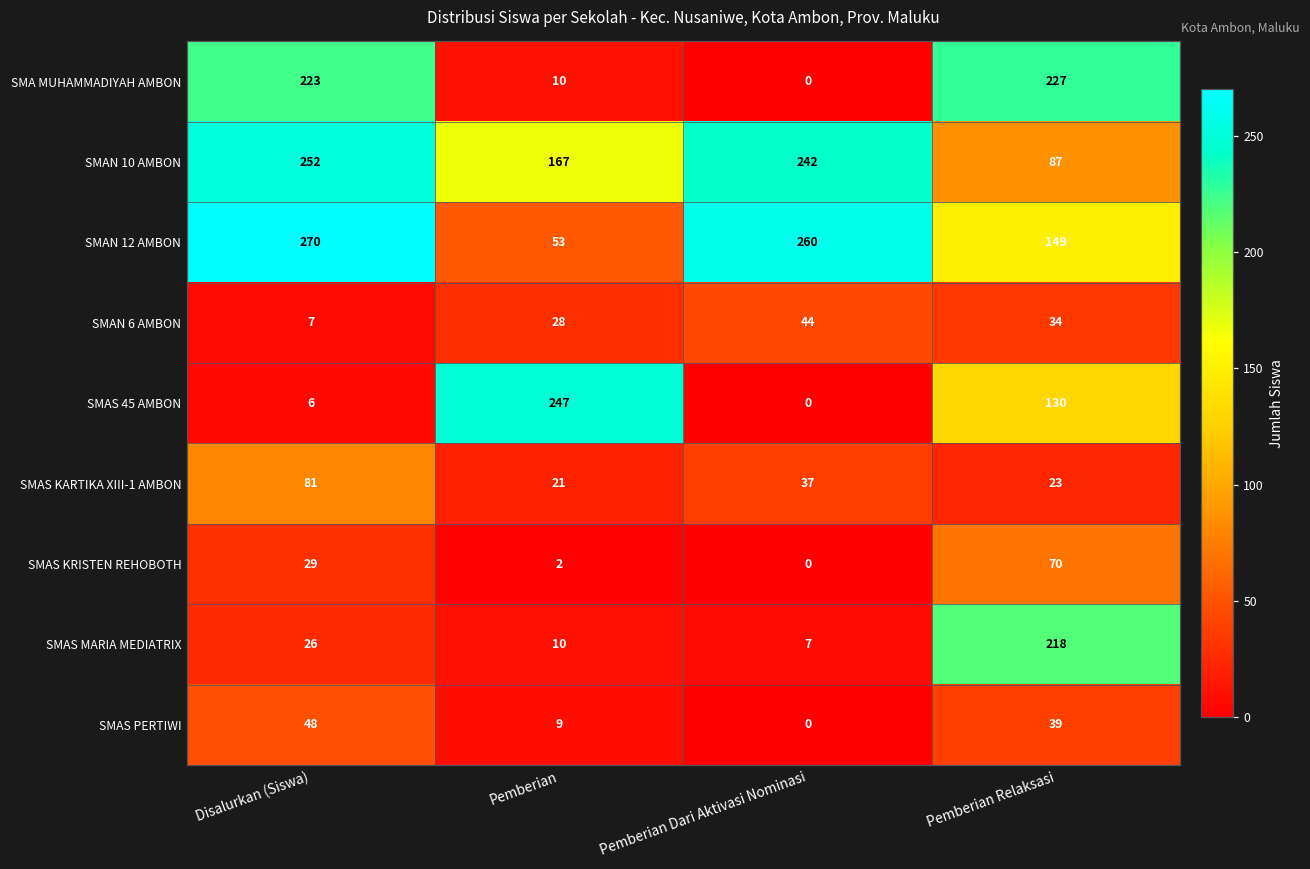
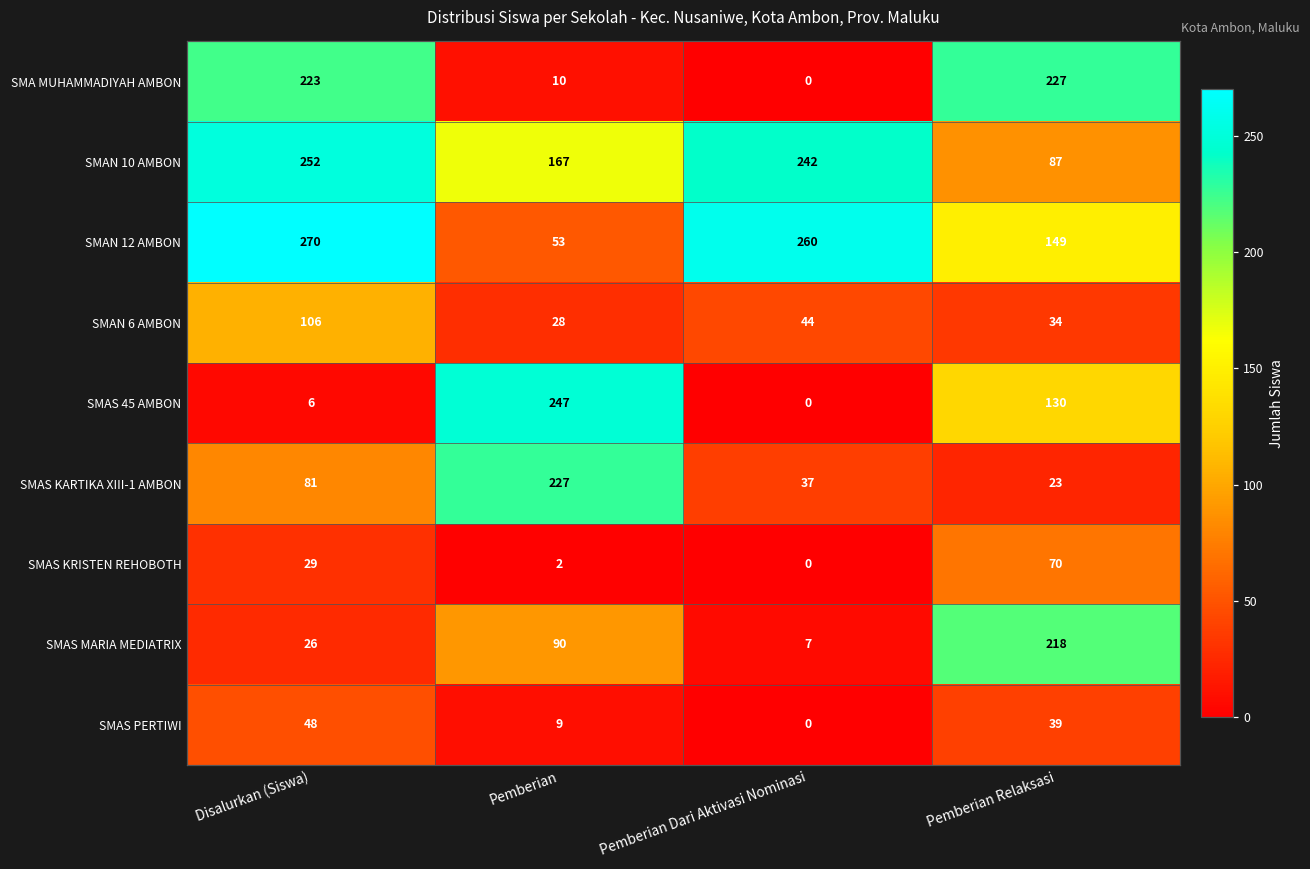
  {
    "SMA MUHAMMADIYAH AMBON": {
      "Disalurkan (Siswa)": 223,
      "Pemberian": 10,
      "Pemberian Dari Aktivasi Nominasi": 0,
      "Pemberian Relaksasi": 227
    },
    "SMAN 10 AMBON": {
      "Disalurkan (Siswa)": 252,
      "Pemberian": 167,
      "Pemberian Dari Aktivasi Nominasi": 242,
      "Pemberian Relaksasi": 87
    },
    "SMAN 12 AMBON": {
      "Disalurkan (Siswa)": 270,
      "Pemberian": 53,
      "Pemberian Dari Aktivasi Nominasi": 260,
      "Pemberian Relaksasi": 149
    },
    "SMAN 6 AMBON": {
-     "Disalurkan (Siswa)": 7,
+     "Disalurkan (Siswa)": 106,
      "Pemberian": 28,
      "Pemberian Dari Aktivasi Nominasi": 44,
      "Pemberian Relaksasi": 34
    },
    "SMAS 45 AMBON": {
      "Disalurkan (Siswa)": 6,
      "Pemberian": 247,
      "Pemberian Dari Aktivasi Nominasi": 0,
      "Pemberian Relaksasi": 130
    },
    "SMAS KARTIKA XIII-1 AMBON": {
      "Disalurkan (Siswa)": 81,
-     "Pemberian": 21,
+     "Pemberian": 227,
      "Pemberian Dari Aktivasi Nominasi": 37,
      "Pemberian Relaksasi": 23
    },
    "SMAS KRISTEN REHOBOTH": {
      "Disalurkan (Siswa)": 29,
      "Pemberian": 2,
      "Pemberian Dari Aktivasi Nominasi": 0,
      "Pemberian Relaksasi": 70
    },
    "SMAS MARIA MEDIATRIX": {
      "Disalurkan (Siswa)": 26,
-     "Pemberian": 10,
+     "Pemberian": 90,
      "Pemberian Dari Aktivasi Nominasi": 7,
      "Pemberian Relaksasi": 218
    },
    "SMAS PERTIWI": {
      "Disalurkan (Siswa)": 48,
      "Pemberian": 9,
      "Pemberian Dari Aktivasi Nominasi": 0,
      "Pemberian Relaksasi": 39
    }
  }
